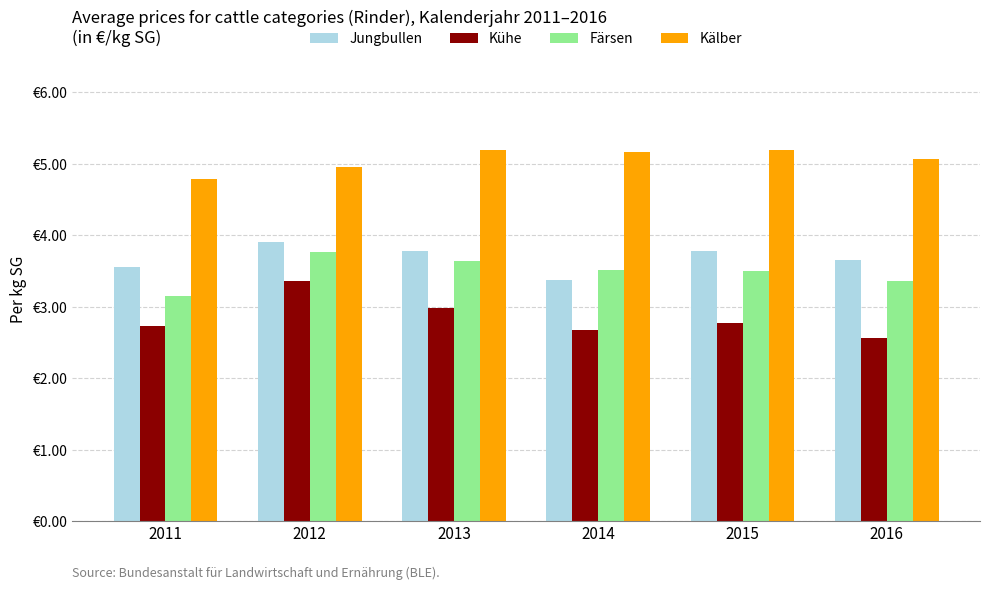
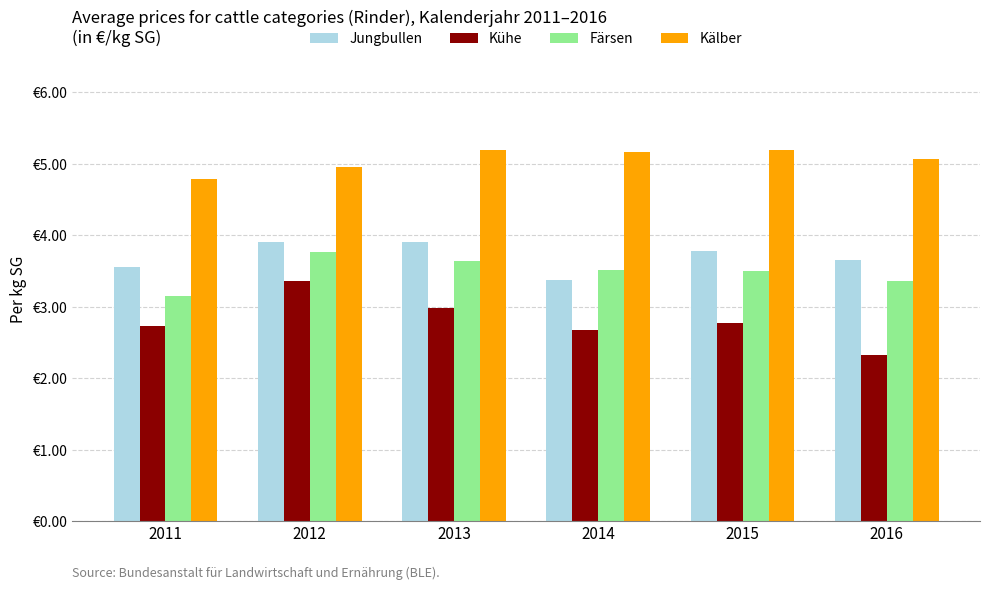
  {
    "Jungbullen": {
      "2011": "€3.6",
      "2012": "€3.9",
-     "2013": "€3.8",
+     "2013": "€3.9",
      "2014": "€3.4",
      "2015": "€3.8",
      "2016": "€3.7"
    },
    "Kühe": {
      "2011": "€2.7",
      "2012": "€3.4",
      "2013": "€3.0",
      "2014": "€2.7",
      "2015": "€2.8",
-     "2016": "€2.6"
+     "2016": "€2.3"
    },
    "Färsen": {
      "2011": "€3.2",
      "2012": "€3.8",
      "2013": "€3.6",
      "2014": "€3.5",
      "2015": "€3.5",
      "2016": "€3.4"
    },
    "Kälber": {
      "2011": "€4.8",
      "2012": "€5.0",
      "2013": "€5.2",
      "2014": "€5.2",
      "2015": "€5.2",
      "2016": "€5.1"
    }
  }
